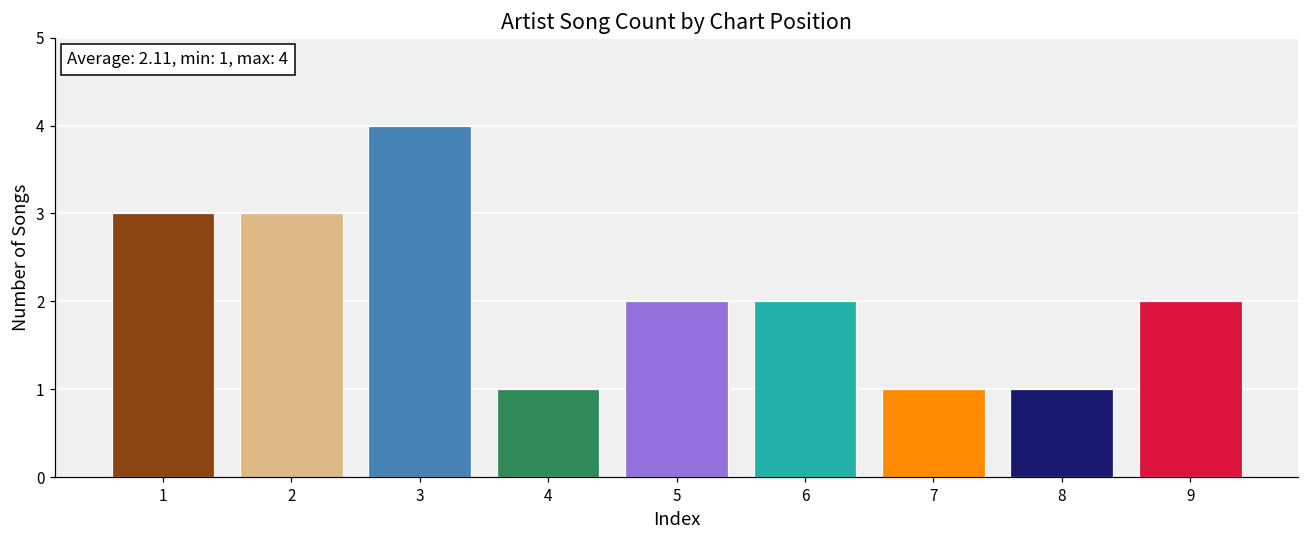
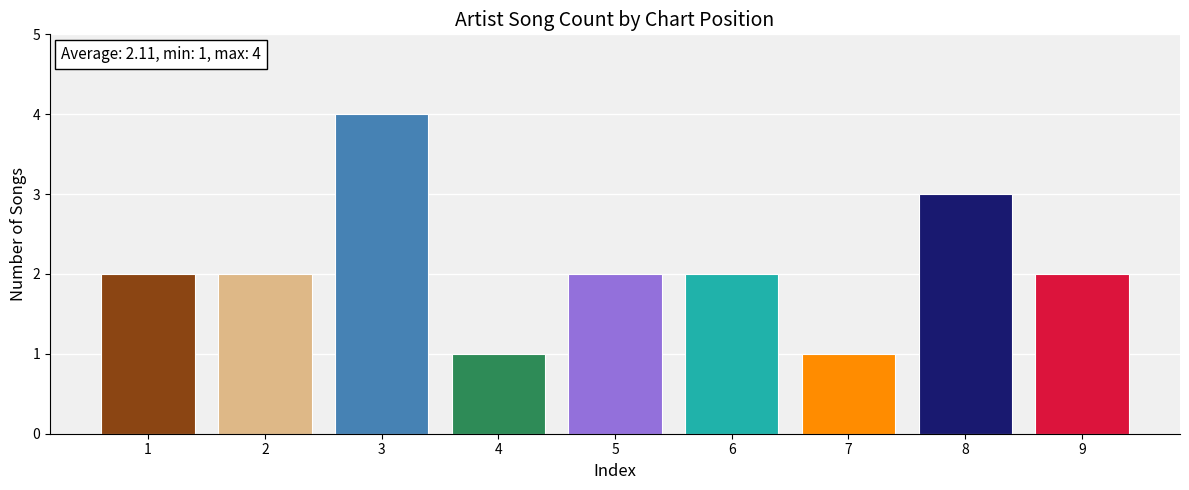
  {
-   "1": 3,
-   "2": 3,
+   "1": 2,
+   "2": 2,
    "3": 4,
    "4": 1,
    "5": 2,
    "6": 2,
    "7": 1,
-   "8": 1,
+   "8": 3,
    "9": 2
  }
